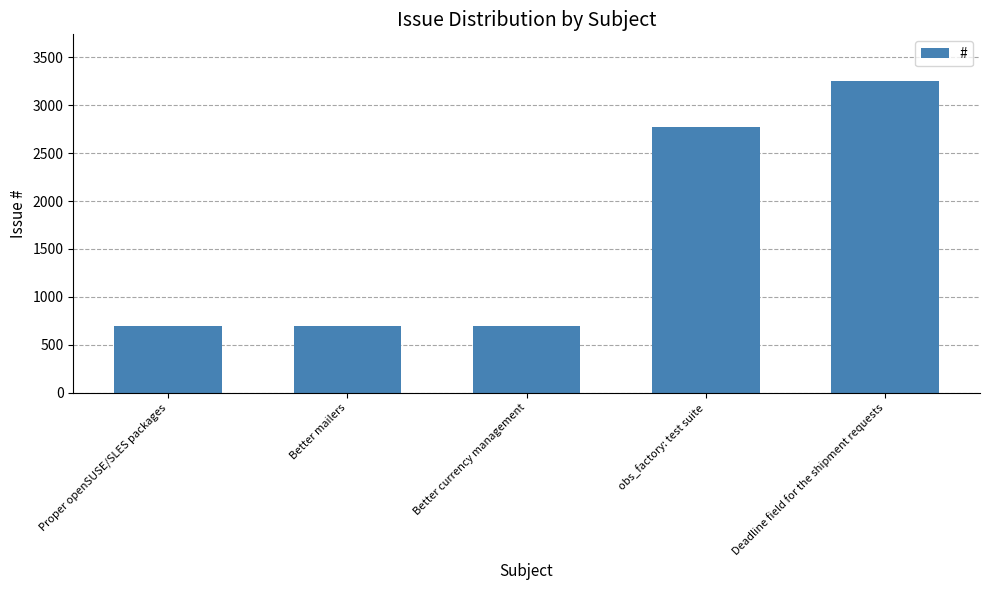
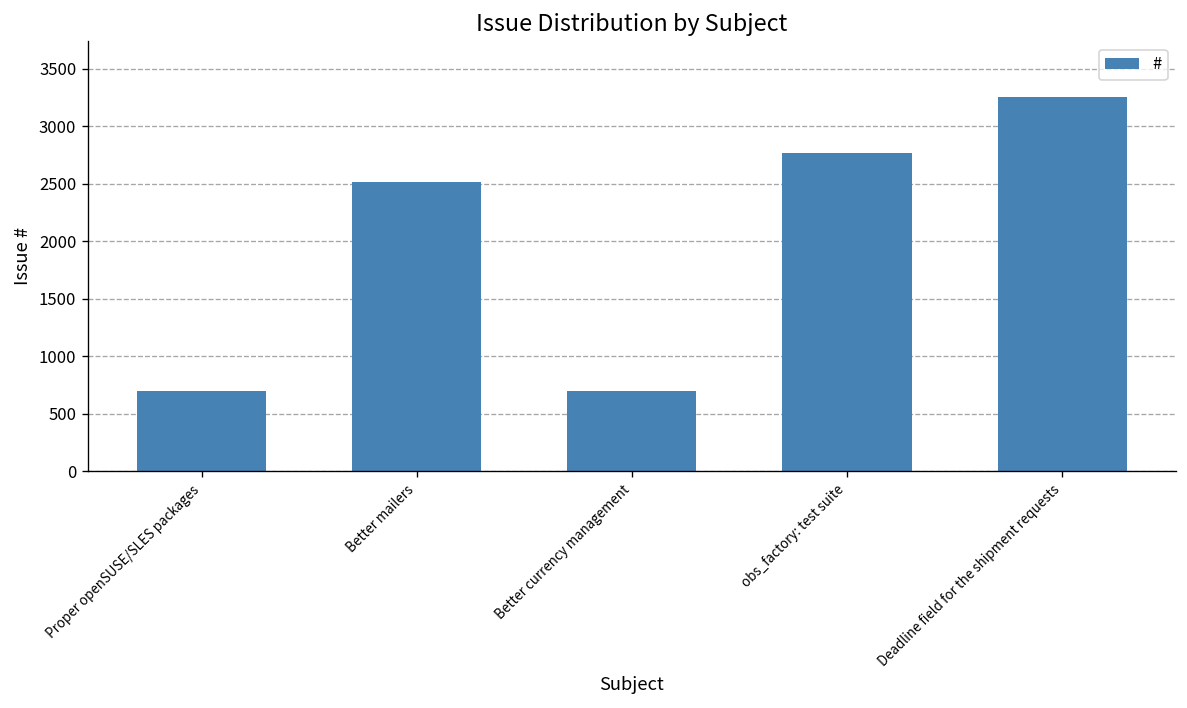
  {
    "Proper openSUSE/SLES packages": 700,
-   "Better mailers": 700,
+   "Better mailers": 2500,
    "Better currency management": 700,
    "obs_factory: test suite": 2800,
    "Deadline field for the shipment requests": 3300
  }
